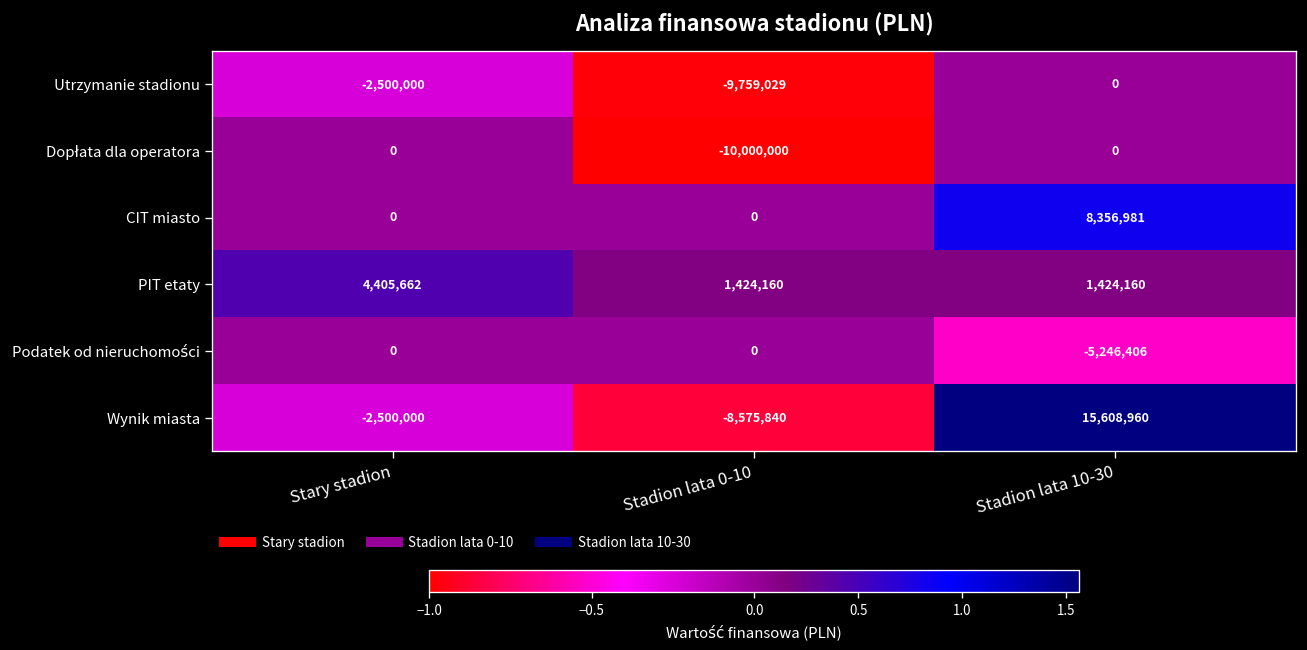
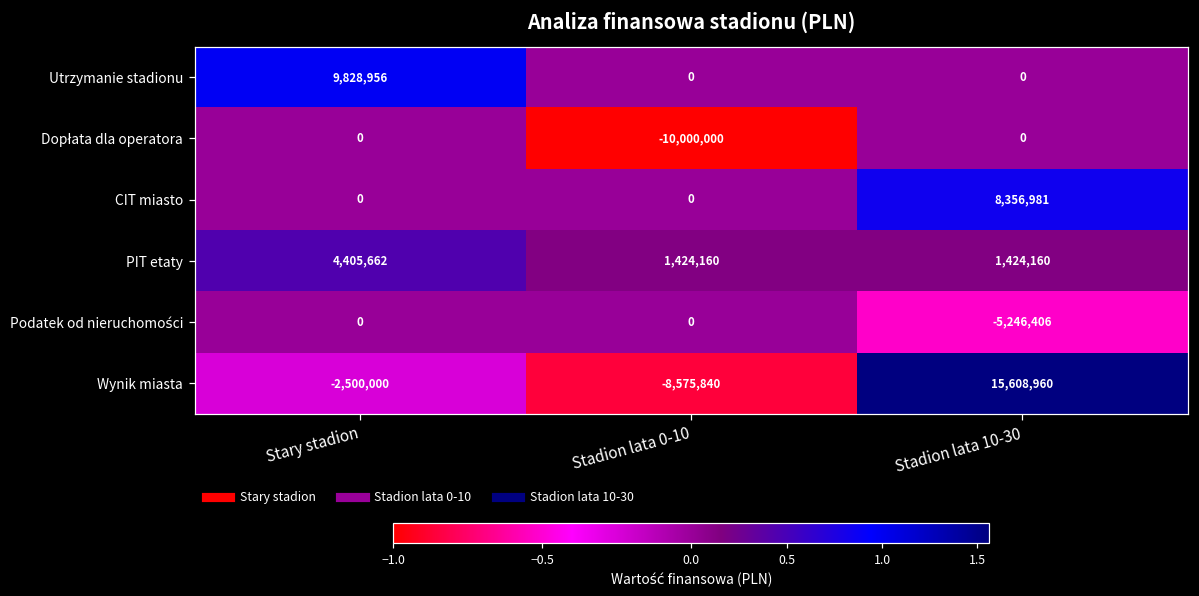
  {
    "Utrzymanie stadionu": {
-     "Stary stadion": "-2,500,000",
-     "Stadion lata 0-10": "-9,759,029",
+     "Stary stadion": "9,828,956",
+     "Stadion lata 0-10": "0",
      "Stadion lata 10-30": "0"
    },
    "Dopłata dla operatora": {
      "Stary stadion": "0",
      "Stadion lata 0-10": "-10,000,000",
      "Stadion lata 10-30": "0"
    },
    "CIT miasto": {
      "Stary stadion": "0",
      "Stadion lata 0-10": "0",
      "Stadion lata 10-30": "8,356,981"
    },
    "PIT etaty": {
      "Stary stadion": "4,405,662",
      "Stadion lata 0-10": "1,424,160",
      "Stadion lata 10-30": "1,424,160"
    },
    "Podatek od nieruchomości": {
      "Stary stadion": "0",
      "Stadion lata 0-10": "0",
      "Stadion lata 10-30": "-5,246,406"
    },
    "Wynik miasta": {
      "Stary stadion": "-2,500,000",
      "Stadion lata 0-10": "-8,575,840",
      "Stadion lata 10-30": "15,608,960"
    }
  }
